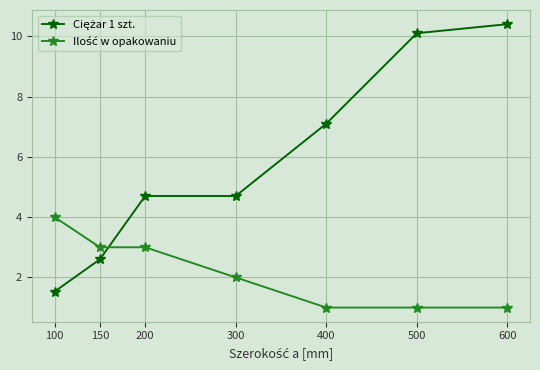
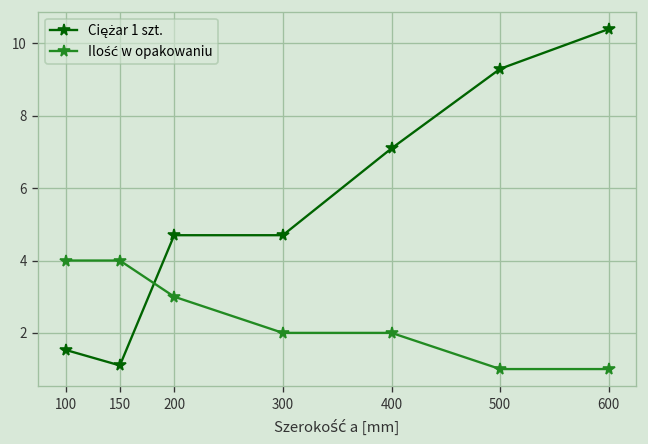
  {
    "Ciężar 1 szt.": {
      "100": 1.5,
-     "150": 2.6,
+     "150": 1.1,
      "200": 4.7,
      "300": 4.7,
      "400": 7.1,
-     "500": 10.1,
+     "500": 9.3,
      "600": 10.4
    },
    "Ilość w opakowaniu": {
      "100": 4,
-     "150": 3,
+     "150": 4,
      "200": 3,
      "300": 2,
-     "400": 1,
+     "400": 2,
      "500": 1,
      "600": 1
    }
  }
